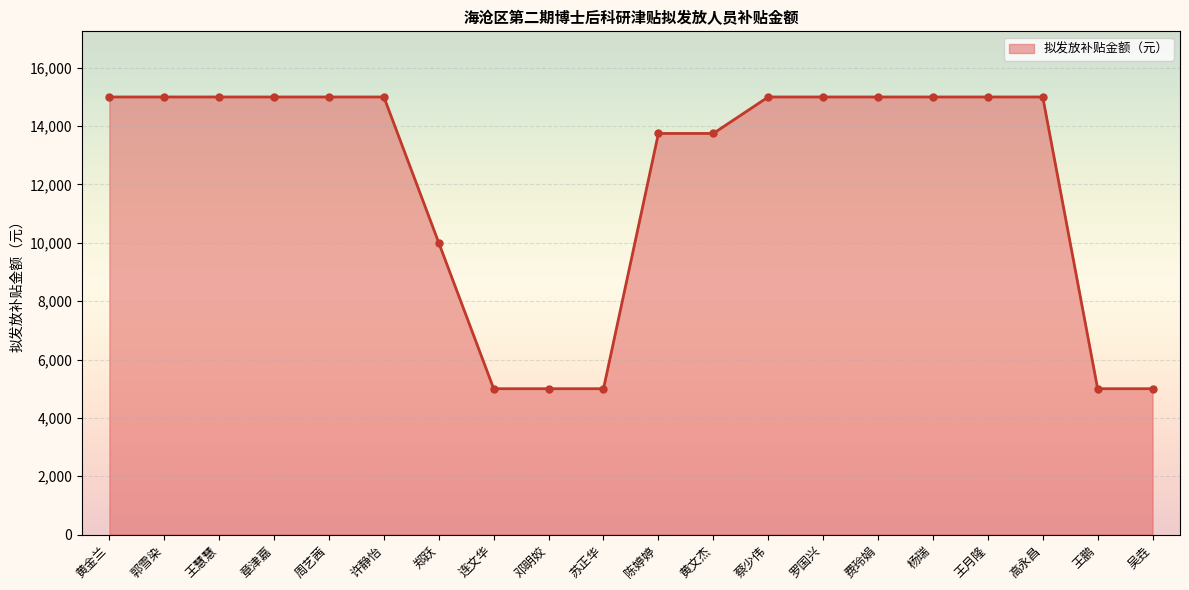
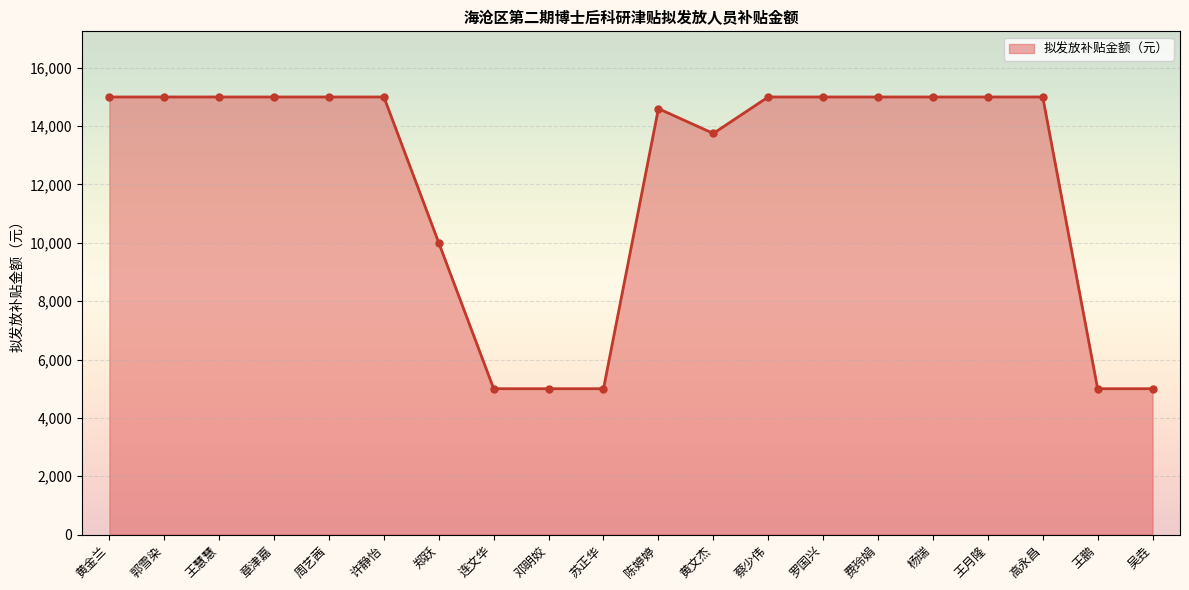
  {
    "黄金兰": "15,000",
    "郭雪染": "15,000",
    "王慧慧": "15,000",
    "章津嘉": "15,000",
    "周艺茜": "15,000",
    "许静怡": "15,000",
    "郑跃": "10,000",
    "连文华": "5,000",
    "邓眀姣": "5,000",
    "苏正华": "5,000",
-   "陈婷婷": "13,800",
+   "陈婷婷": "14,600",
    "黄文杰": "13,800",
    "蔡少伟": "15,000",
    "罗国兴": "15,000",
    "费玲娟": "15,000",
    "杨瑞": "15,000",
    "王月隆": "15,000",
    "高永昌": "15,000",
    "王鹏": "5,000",
    "吴垚": "5,000"
  }
